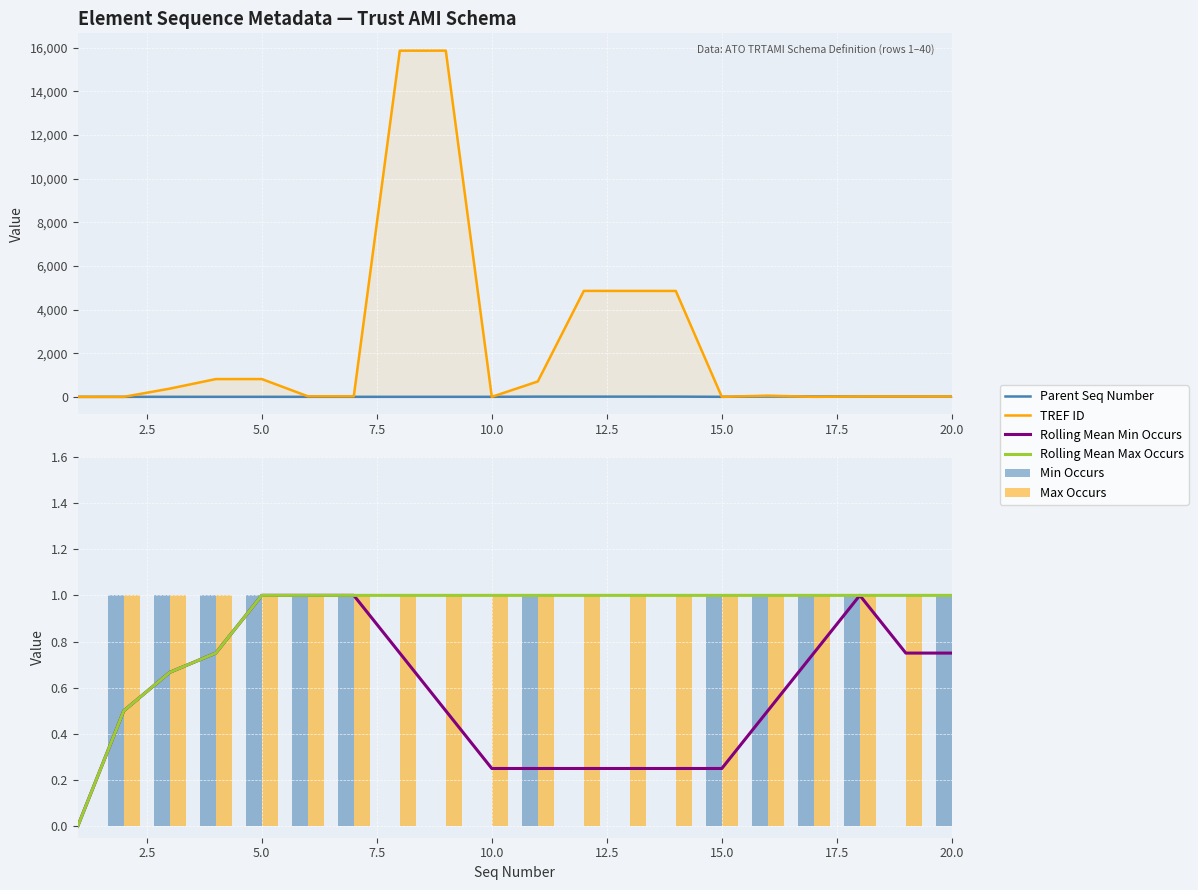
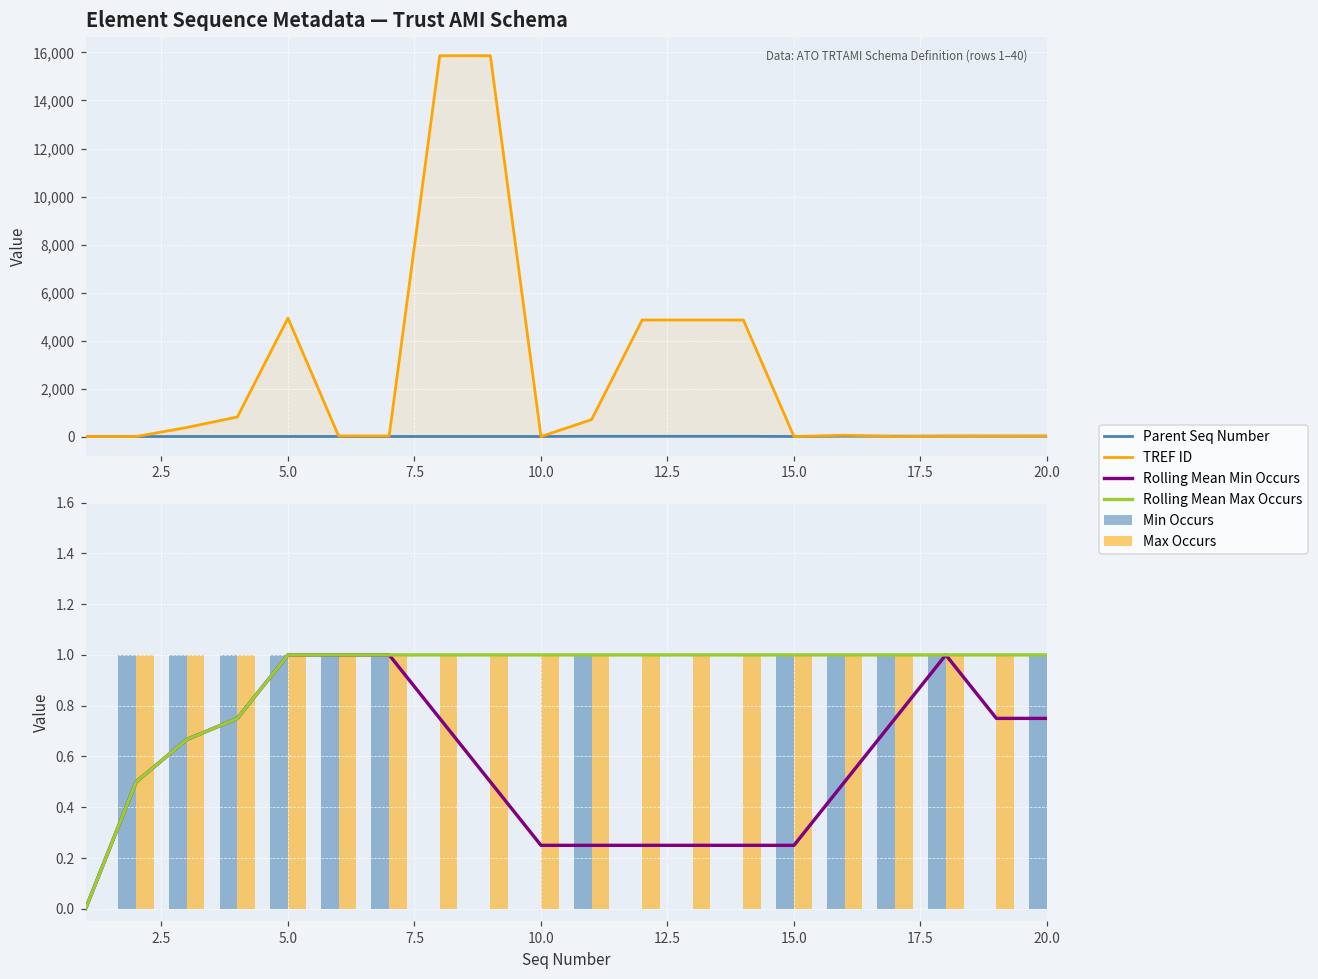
  {
    "Element Sequence Metadata — Trust AMI Schema": {
      "Parent Seq Number": {
        "5.0": "0"
      },
      "TREF ID": {
-       "5.0": "800"
+       "5.0": "4,900"
      }
    }
  }
